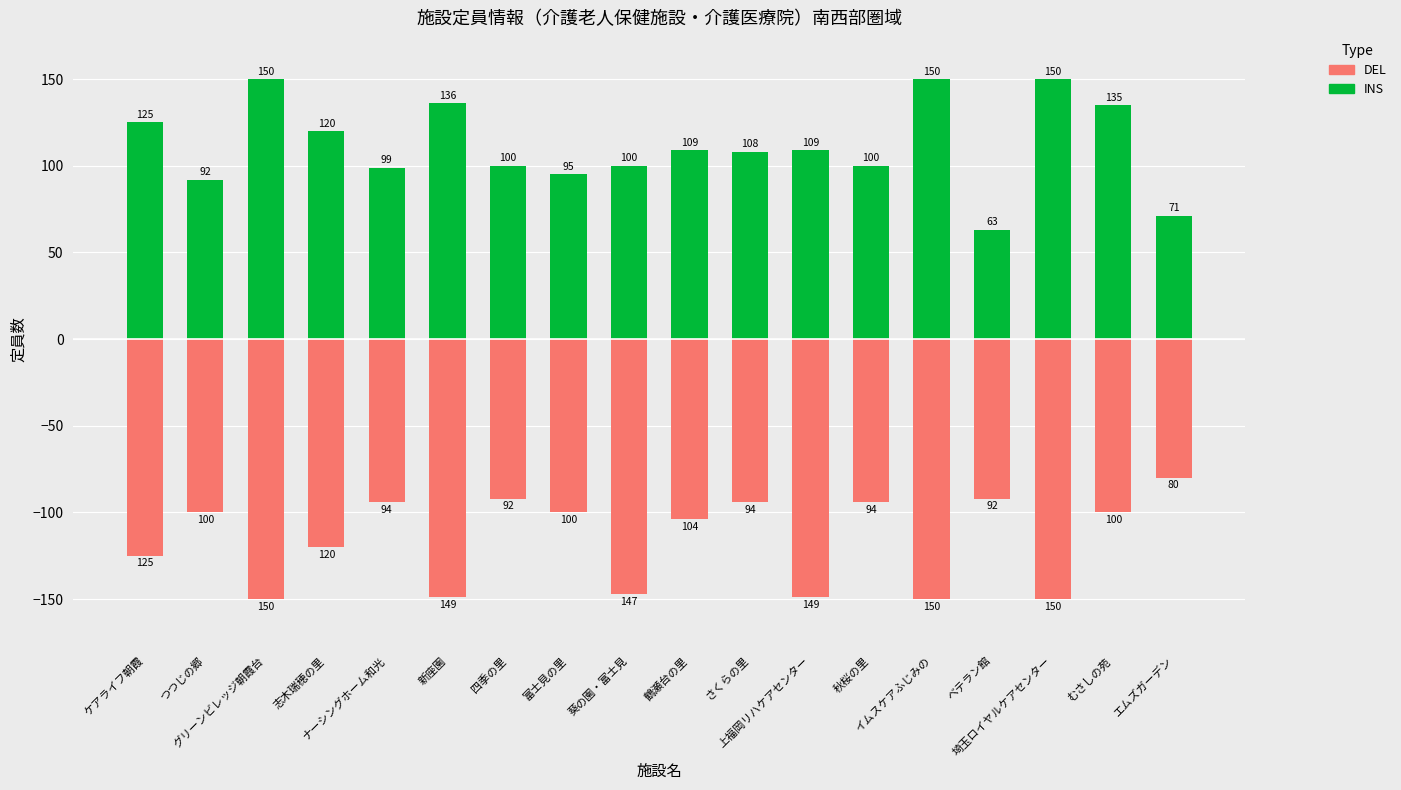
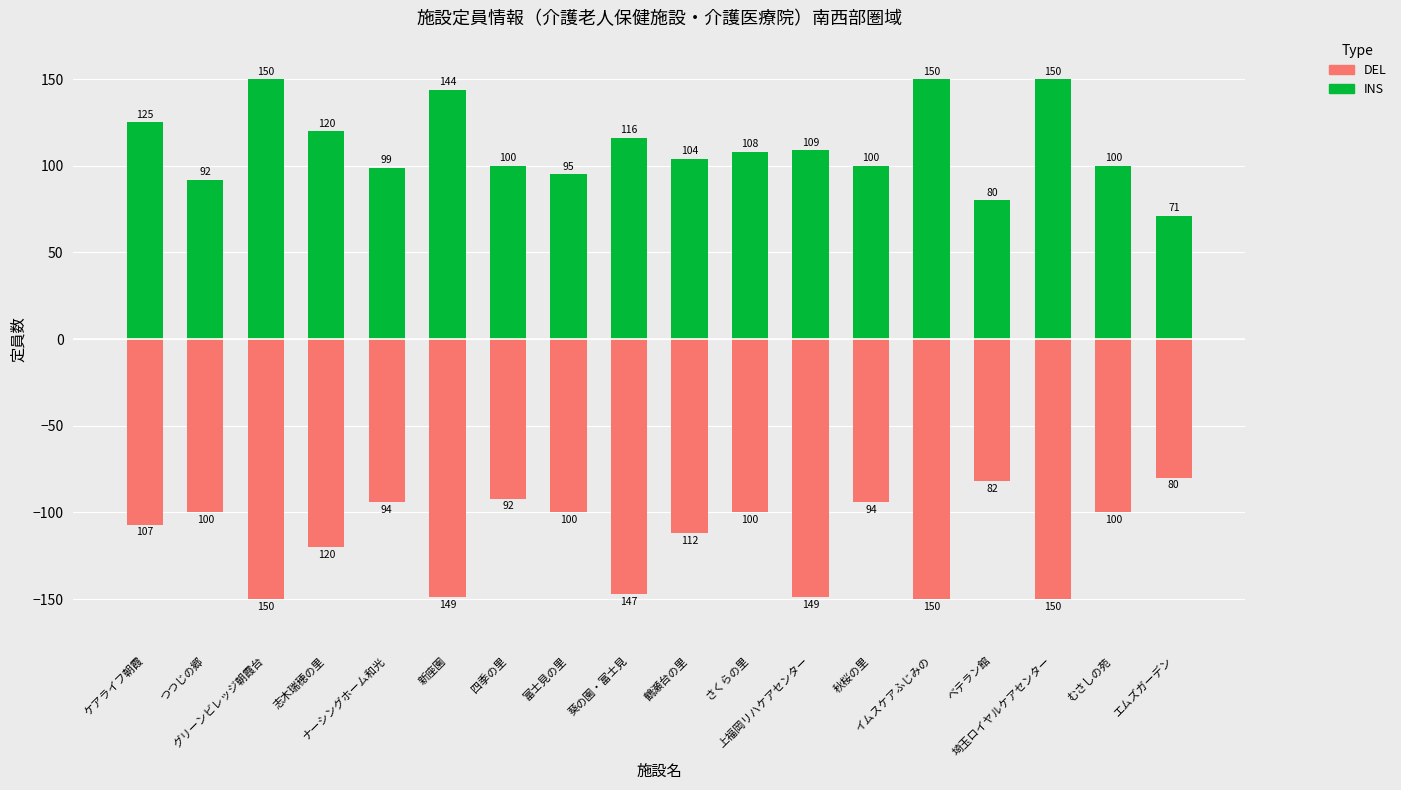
  {
    "INS": {
      "ケアライフ朝霞": 125,
      "つつじの郷": 92,
      "グリーンビレッジ朝霞台": 150,
      "志木瑞穂の里": 120,
      "ナーシングホーム和光": 99,
-     "新座園": 136,
+     "新座園": 144,
      "四季の里": 100,
      "富士見の里": 95,
-     "葵の園・富士見": 100,
-     "鶴瀬台の里": 109,
+     "葵の園・富士見": 116,
+     "鶴瀬台の里": 104,
      "さくらの里": 108,
      "上福岡リハケアセンター": 109,
      "秋桜の里": 100,
      "イムスケアふじみの": 150,
-     "ベテラン館": 63,
+     "ベテラン館": 80,
      "埼玉ロイヤルケアセンター": 150,
-     "むさしの苑": 135,
+     "むさしの苑": 100,
      "エムズガーデン": 71
    },
    "DEL": {
-     "ケアライフ朝霞": 125,
-     "鶴瀬台の里": 104,
-     "さくらの里": 94,
-     "ベテラン館": 92
+     "ケアライフ朝霞": 107,
+     "鶴瀬台の里": 112,
+     "さくらの里": 100,
+     "ベテラン館": 82
    }
  }
